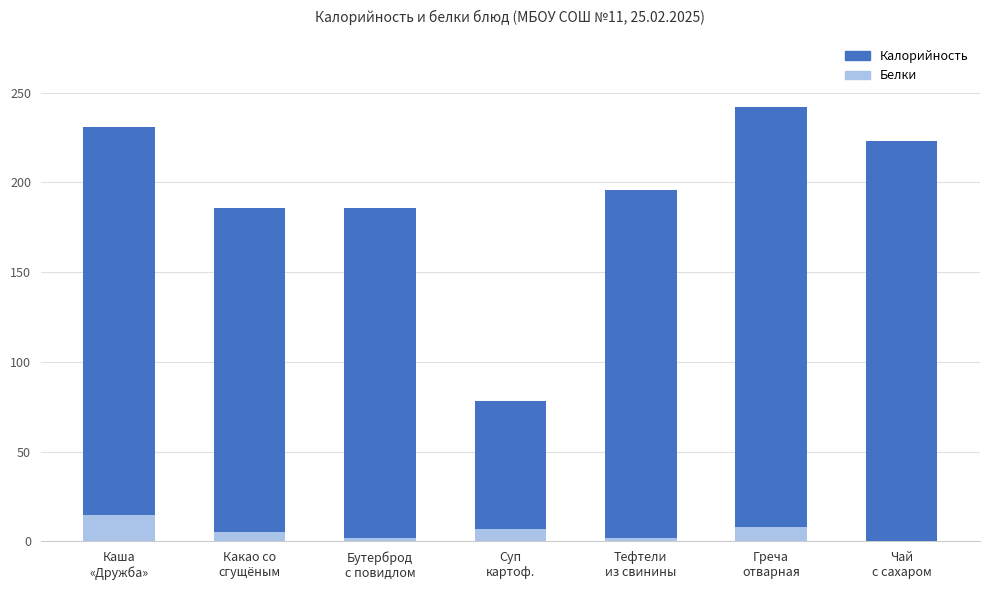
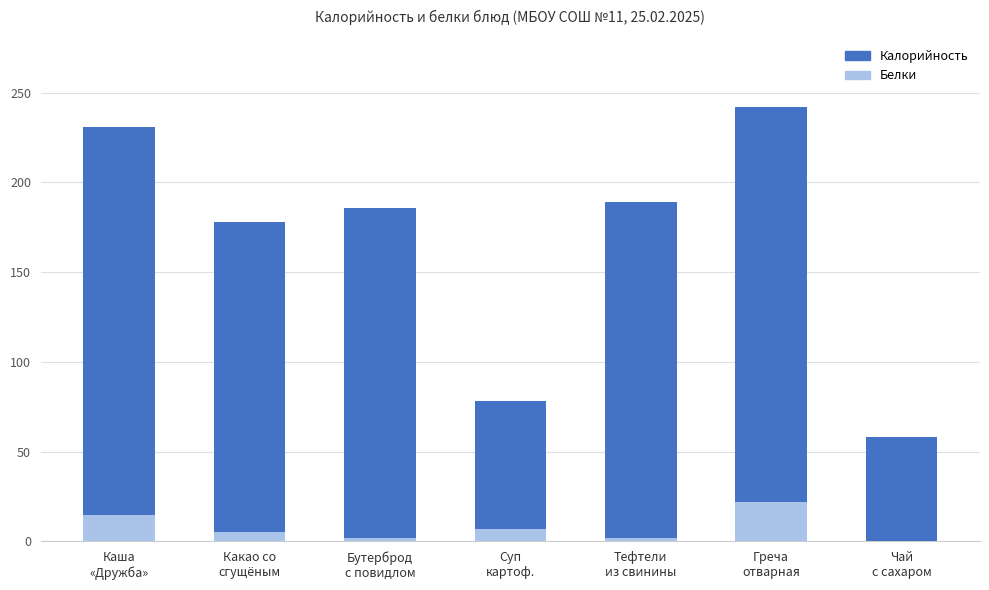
  {
    "Калорийность": {
      "Каша «Дружба»": 231,
-     "Какао со сгущёным": 186,
+     "Какао со сгущёным": 178,
      "Бутерброд с повидлом": 186,
      "Суп картоф.": 78,
-     "Тефтели из свинины": 196,
+     "Тефтели из свинины": 189,
      "Греча отварная": 242,
-     "Чай c cахаром": 223
+     "Чай c cахаром": 58
    },
    "Белки": {
-     "Греча отварная": 8,
+     "Греча отварная": 22,
      "Чай c cахаром": 0
    }
  }
